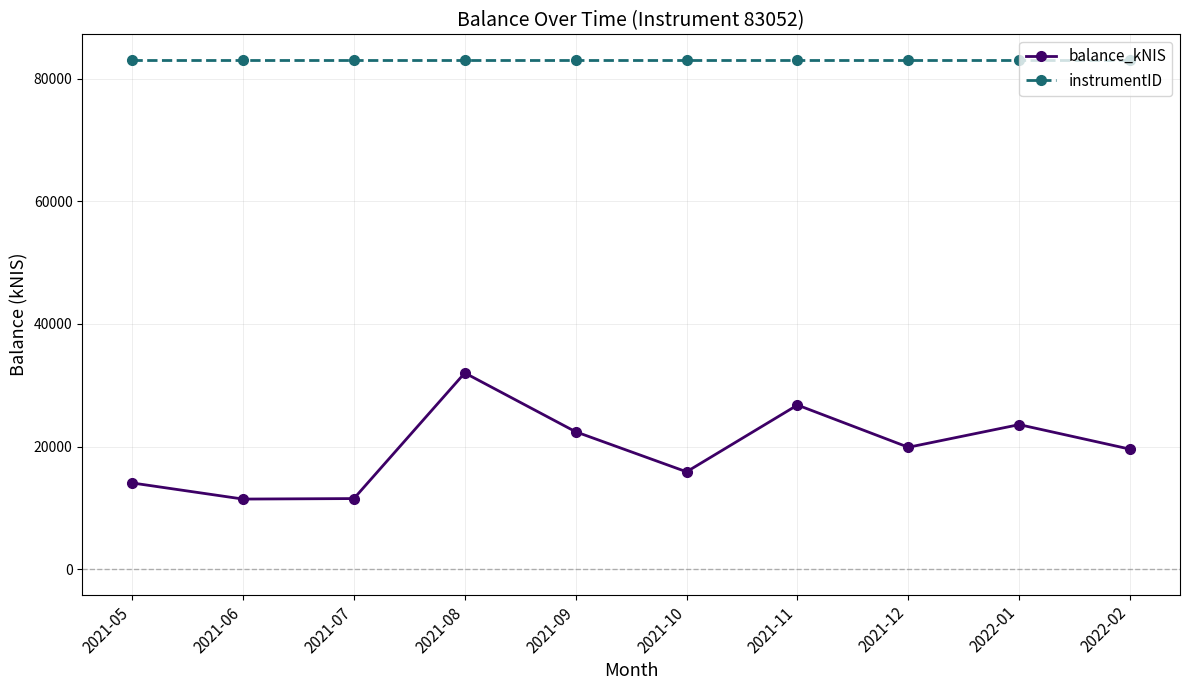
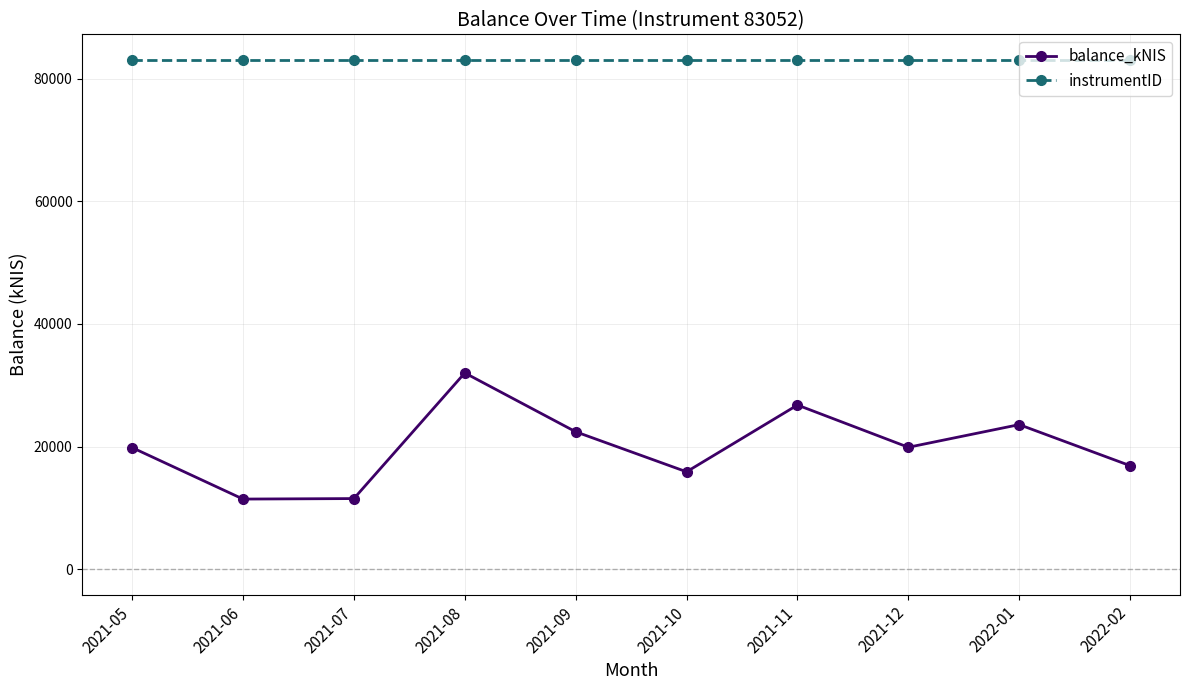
  {
    "balance_kNIS": {
-     "2021-05": 14000,
+     "2021-05": 20000,
      "2021-06": 11000,
      "2021-07": 12000,
      "2021-08": 32000,
      "2021-09": 22000,
      "2021-10": 16000,
      "2021-11": 27000,
      "2021-12": 20000,
      "2022-01": 24000,
-     "2022-02": 20000
+     "2022-02": 17000
    },
    "instrumentID": {
      "2021-05": 83000,
      "2021-06": 83000,
      "2021-07": 83000,
      "2021-08": 83000,
      "2021-09": 83000,
      "2021-10": 83000,
      "2021-11": 83000,
      "2021-12": 83000,
      "2022-01": 83000
    }
  }
